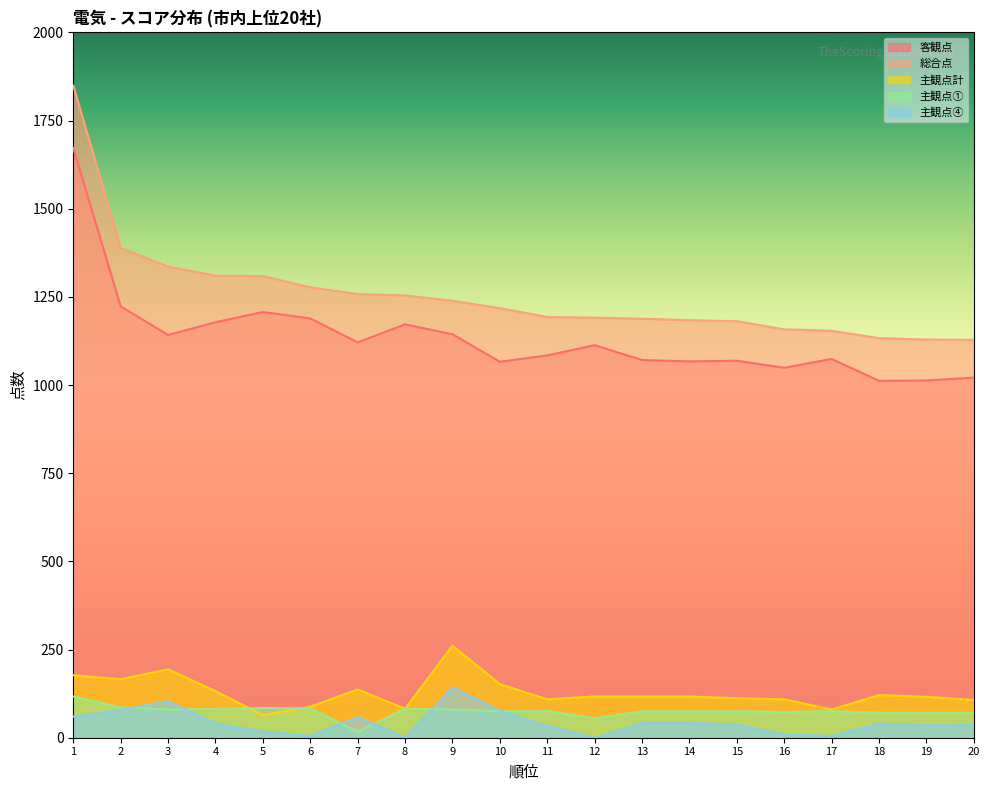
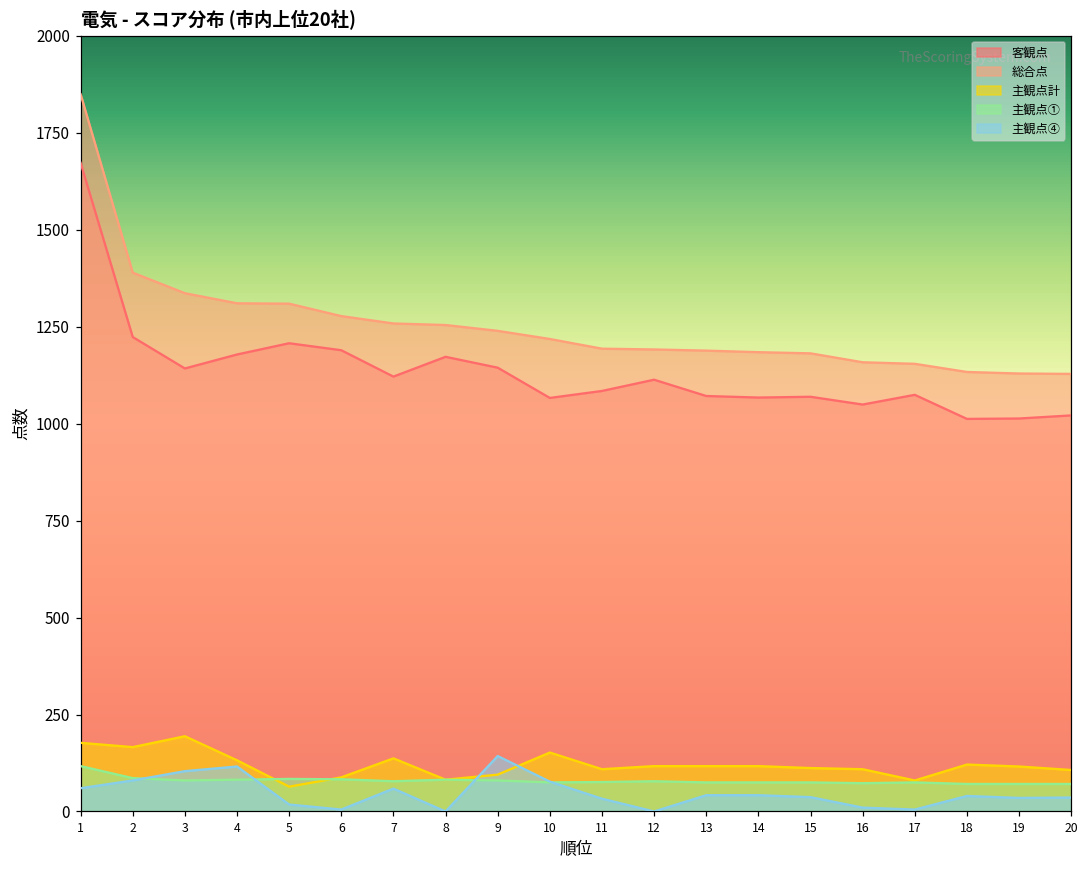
  {
    "主観点計": {
      "1": 180,
      "2": 170,
      "3": 190,
      "4": 130,
      "5": 60,
      "7": 140,
-     "9": 260,
+     "9": 100,
      "10": 150,
      "11": 110,
      "12": 120,
      "13": 120,
      "14": 120,
      "15": 110,
      "16": 110,
      "18": 120,
      "19": 120,
      "20": 110
    },
    "主観点①": {
      "1": 120,
      "3": 80,
      "4": 80,
      "5": 80,
-     "7": 20,
+     "7": 80,
      "9": 80,
      "11": 80,
-     "12": 60,
+     "12": 80,
      "13": 80,
      "14": 80,
      "15": 80,
      "16": 70,
      "18": 70,
      "19": 70,
      "20": 70
    },
    "主観点④": {
      "1": 60,
      "3": 100,
-     "4": 40,
+     "4": 120,
      "5": 20,
      "6": 10,
      "7": 60,
      "8": 0,
      "9": 140,
      "11": 30,
      "12": 0,
      "13": 40,
      "14": 40,
      "15": 40,
      "16": 10,
      "17": 10,
      "18": 40,
      "19": 40,
      "20": 40
    }
  }
